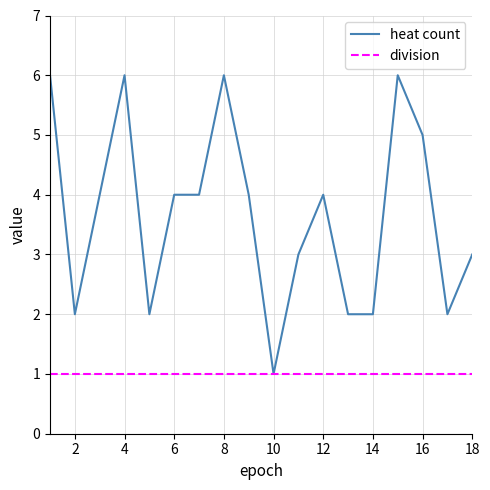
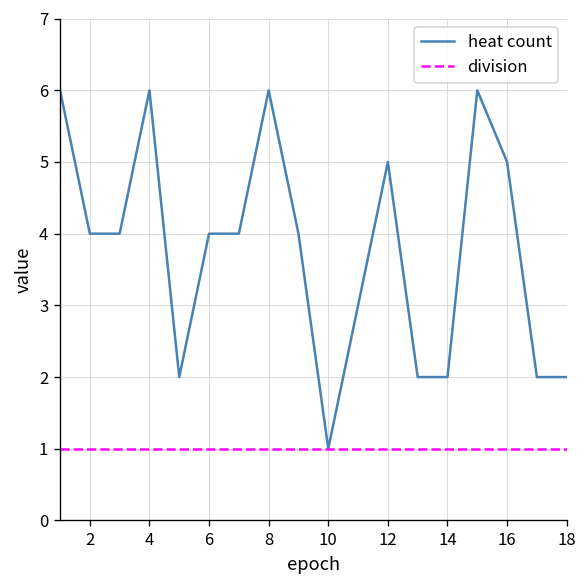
  {
    "heat count": {
-     "2": 2,
+     "2": 4,
      "4": 6,
      "6": 4,
      "8": 6,
-     "12": 4,
+     "12": 5,
      "14": 2,
      "16": 5,
-     "18": 3
+     "18": 2
    },
    "division": {
      "2": 1,
      "4": 1,
      "6": 1,
      "8": 1,
      "12": 1,
      "14": 1,
      "16": 1,
      "18": 1
    }
  }
